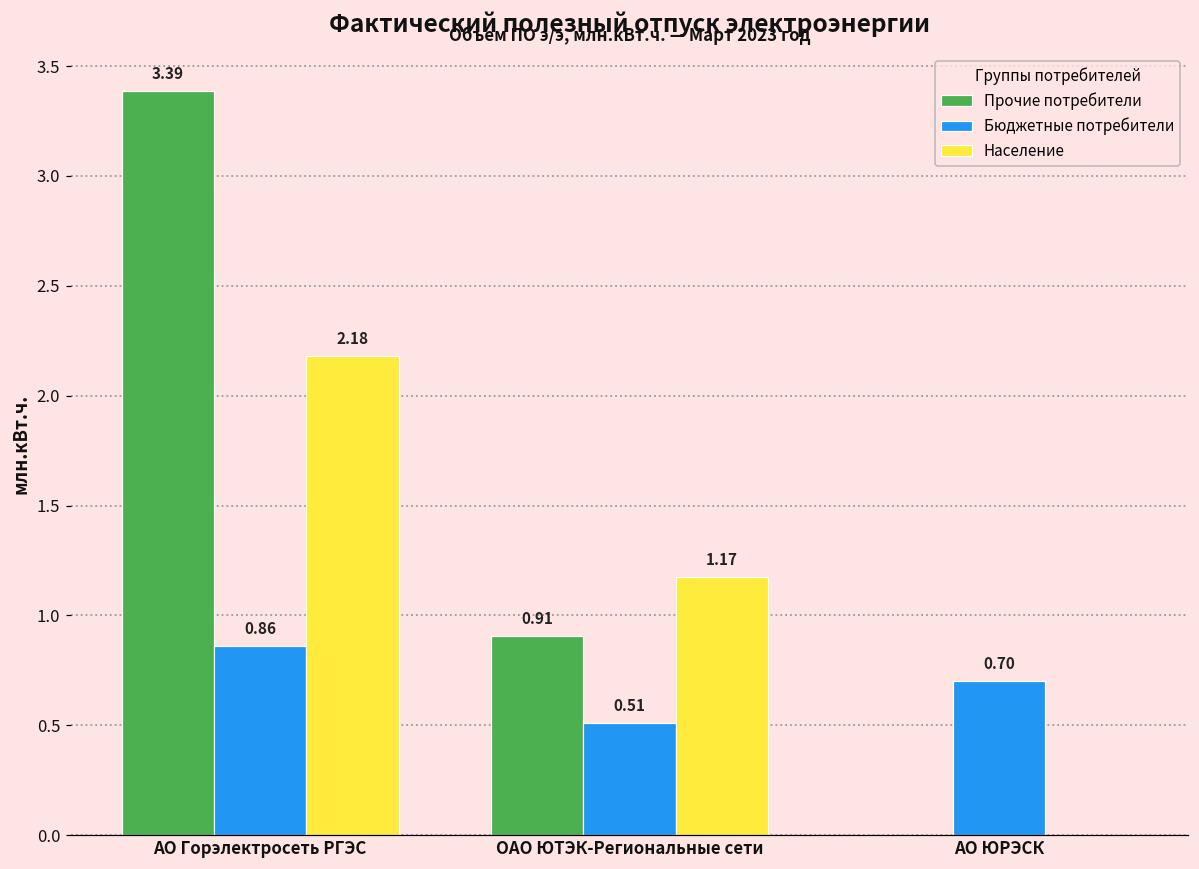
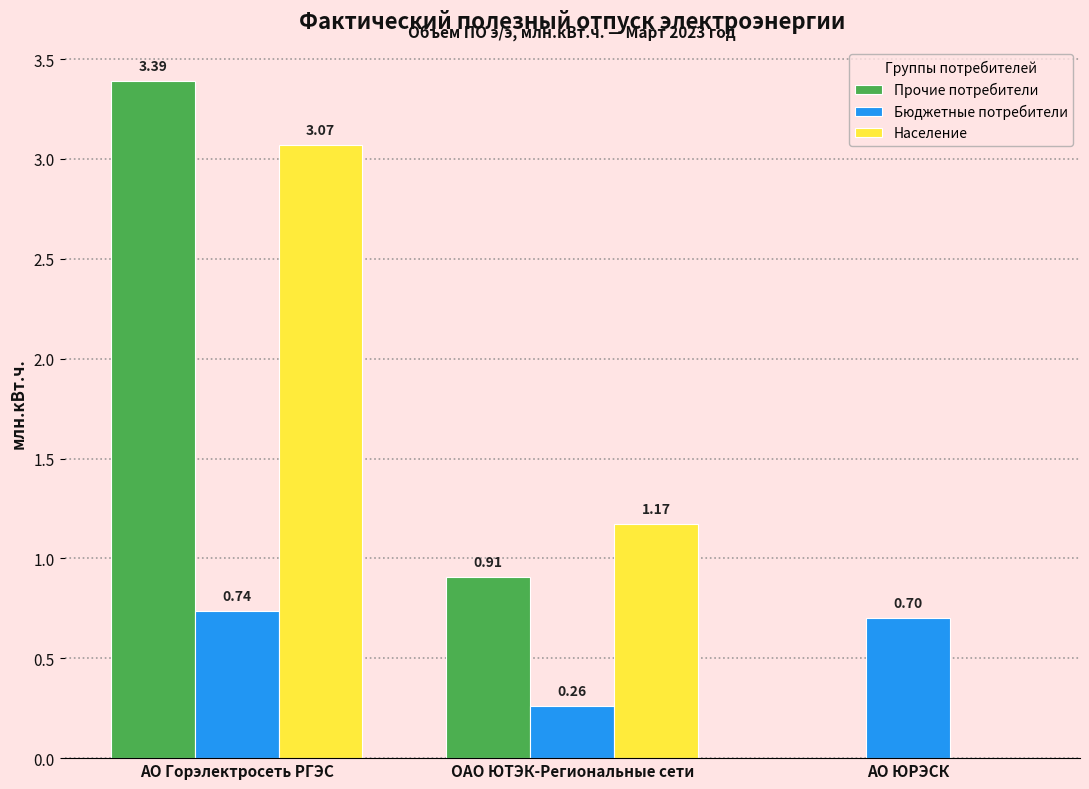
  {
    "Прочие потребители": {
      "АО Горэлектросеть РГЭС": 3.39,
      "ОАО ЮТЭК-Региональные сети": 0.91
    },
    "Бюджетные потребители": {
-     "АО Горэлектросеть РГЭС": 0.86,
-     "ОАО ЮТЭК-Региональные сети": 0.51,
+     "АО Горэлектросеть РГЭС": 0.74,
+     "ОАО ЮТЭК-Региональные сети": 0.26,
      "АО ЮРЭСК": 0.70
    },
    "Население": {
-     "АО Горэлектросеть РГЭС": 2.18,
+     "АО Горэлектросеть РГЭС": 3.07,
      "ОАО ЮТЭК-Региональные сети": 1.17
    }
  }
